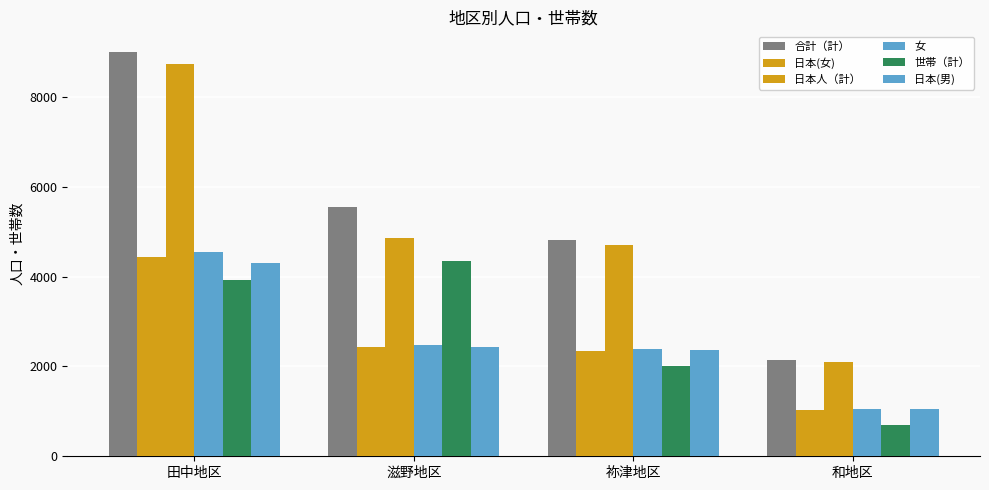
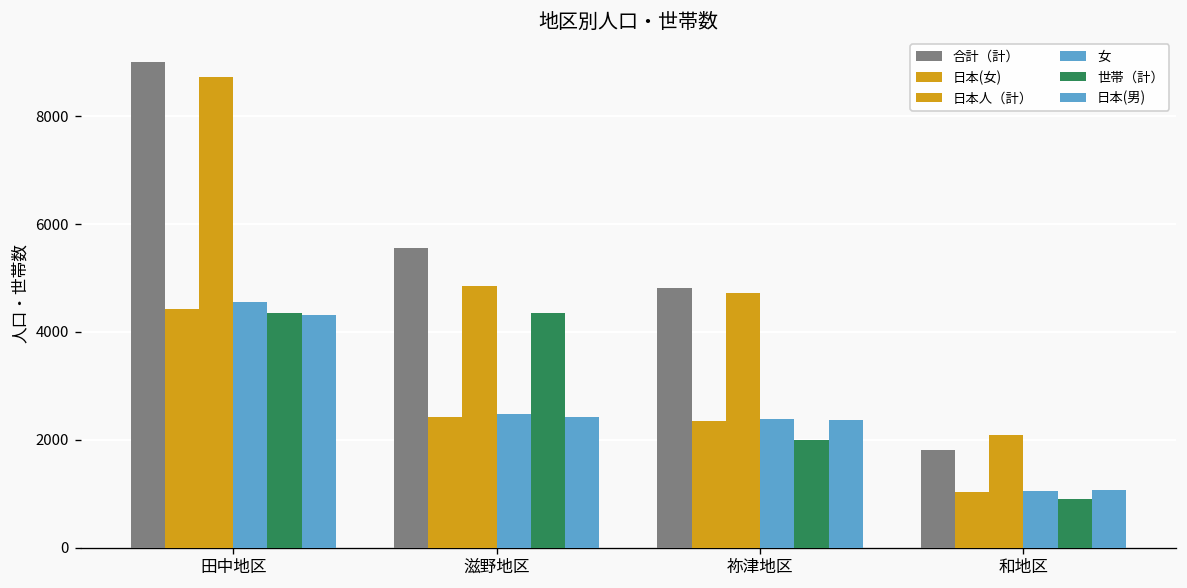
  {
    "合計（計）": {
      "田中地区": 9000,
      "滋野地区": 5600,
      "祢津地区": 4800,
-     "和地区": 2100
+     "和地区": 1800
    },
    "世帯（計）": {
-     "田中地区": 3900,
+     "田中地区": 4400,
      "滋野地区": 4300,
      "祢津地区": 2000,
-     "和地区": 700
+     "和地区": 900
    }
  }
